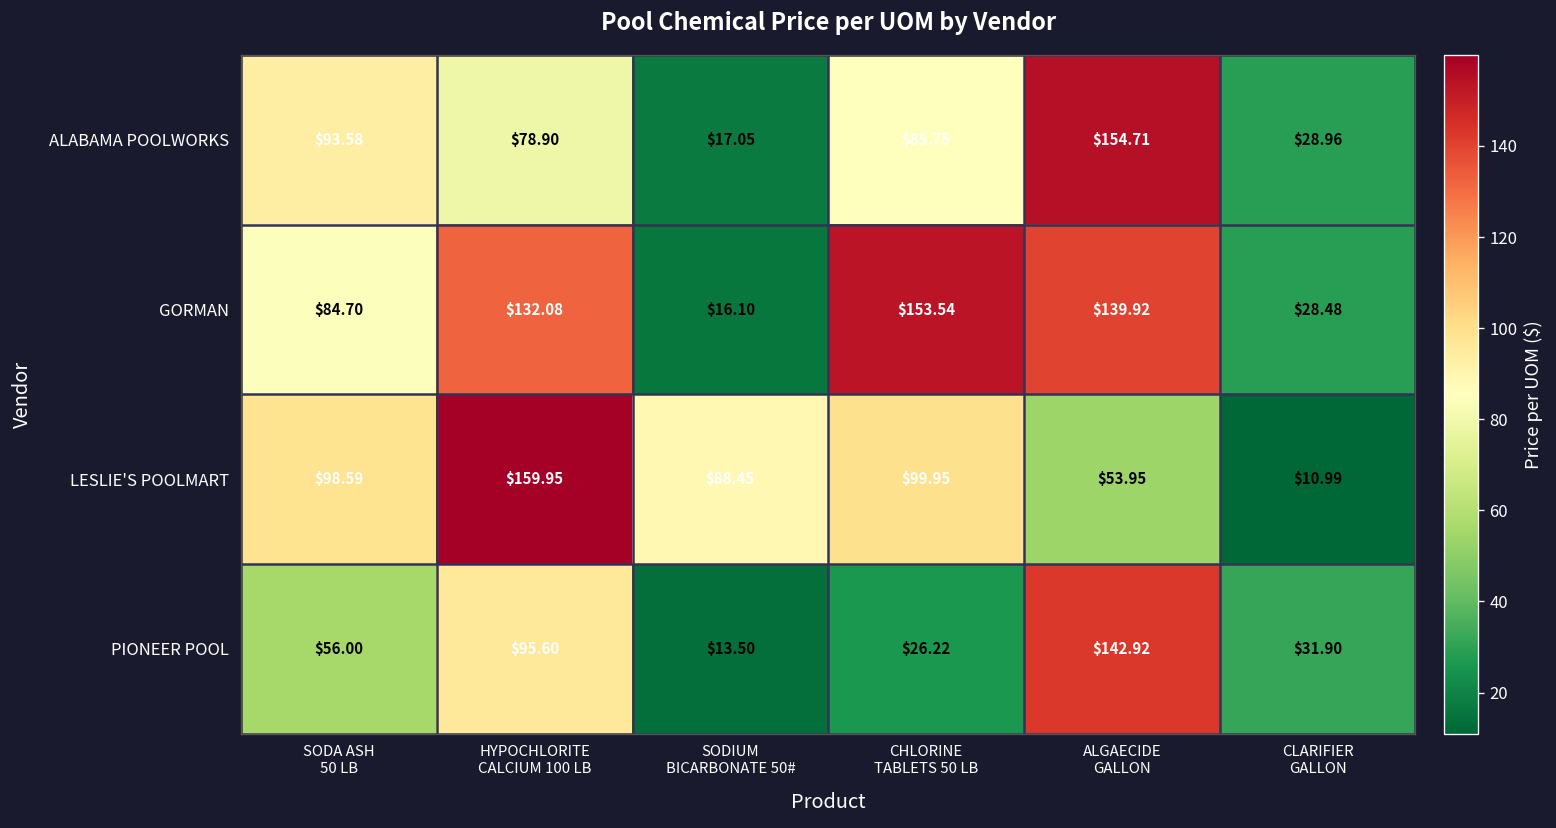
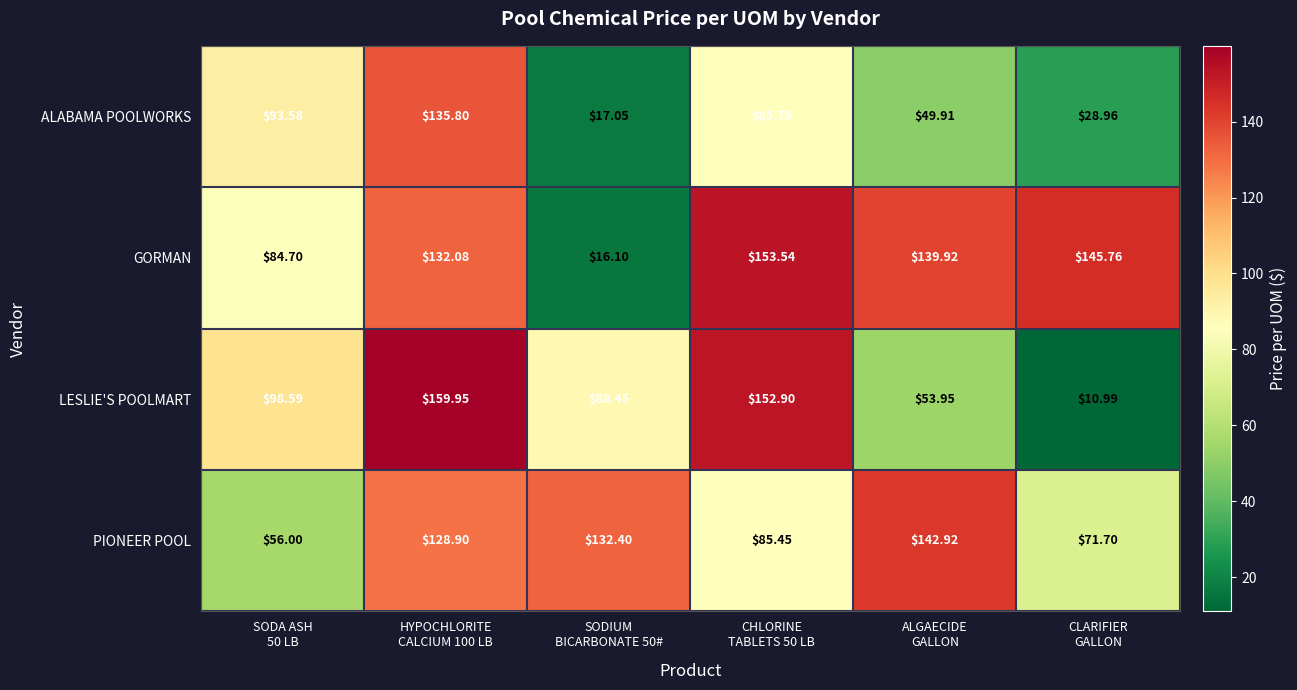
  {
    "ALABAMA POOLWORKS": {
      "SODA ASH 50 LB": "$93.58",
-     "HYPOCHLORITE CALCIUM 100 LB": "$78.90",
+     "HYPOCHLORITE CALCIUM 100 LB": "$135.80",
      "SODIUM BICARBONATE 50#": "$17.05",
      "CHLORINE TABLETS 50 LB": "$85.75",
-     "ALGAECIDE GALLON": "$154.71",
+     "ALGAECIDE GALLON": "$49.91",
      "CLARIFIER GALLON": "$28.96"
    },
    "GORMAN": {
      "SODA ASH 50 LB": "$84.70",
      "HYPOCHLORITE CALCIUM 100 LB": "$132.08",
      "SODIUM BICARBONATE 50#": "$16.10",
      "CHLORINE TABLETS 50 LB": "$153.54",
      "ALGAECIDE GALLON": "$139.92",
-     "CLARIFIER GALLON": "$28.48"
+     "CLARIFIER GALLON": "$145.76"
    },
    "LESLIE'S POOLMART": {
      "SODA ASH 50 LB": "$98.59",
      "HYPOCHLORITE CALCIUM 100 LB": "$159.95",
      "SODIUM BICARBONATE 50#": "$88.45",
-     "CHLORINE TABLETS 50 LB": "$99.95",
+     "CHLORINE TABLETS 50 LB": "$152.90",
      "ALGAECIDE GALLON": "$53.95",
      "CLARIFIER GALLON": "$10.99"
    },
    "PIONEER POOL": {
      "SODA ASH 50 LB": "$56.00",
-     "HYPOCHLORITE CALCIUM 100 LB": "$95.60",
-     "SODIUM BICARBONATE 50#": "$13.50",
-     "CHLORINE TABLETS 50 LB": "$26.22",
+     "HYPOCHLORITE CALCIUM 100 LB": "$128.90",
+     "SODIUM BICARBONATE 50#": "$132.40",
+     "CHLORINE TABLETS 50 LB": "$85.45",
      "ALGAECIDE GALLON": "$142.92",
-     "CLARIFIER GALLON": "$31.90"
+     "CLARIFIER GALLON": "$71.70"
    }
  }
